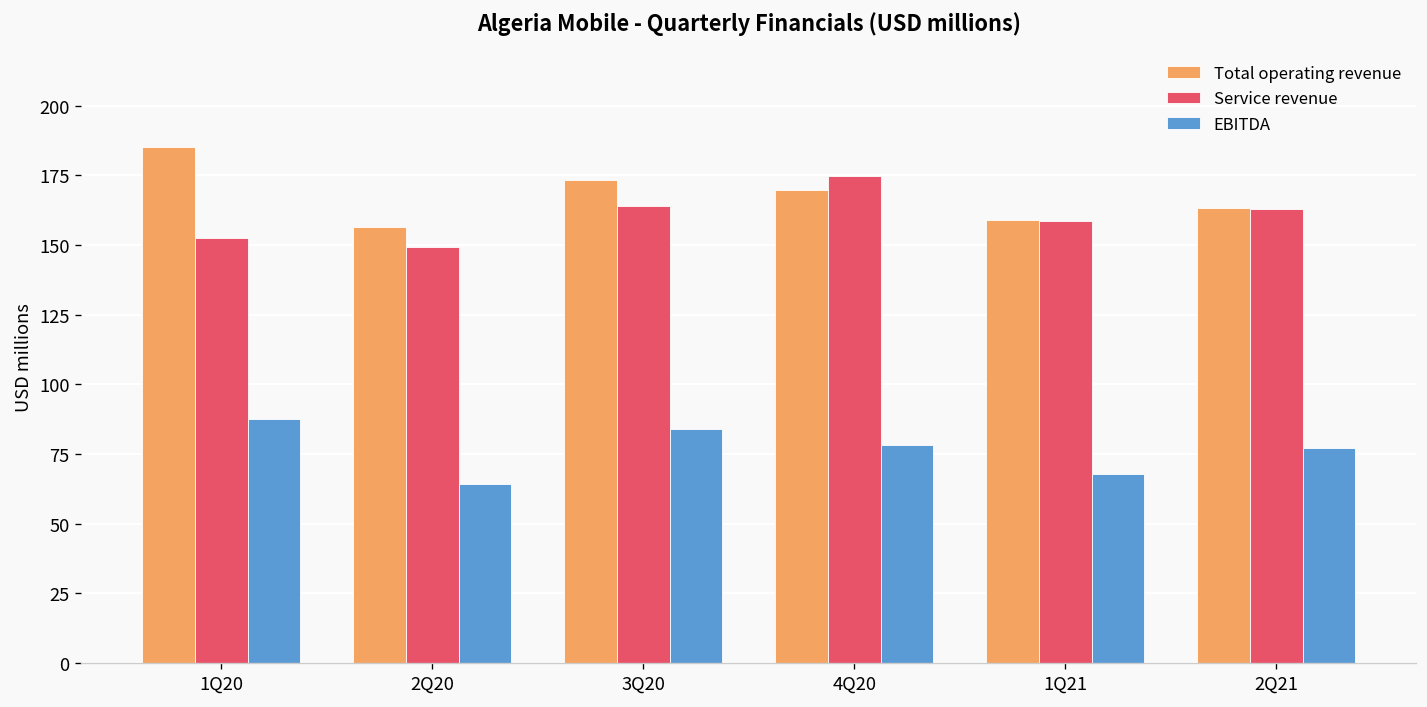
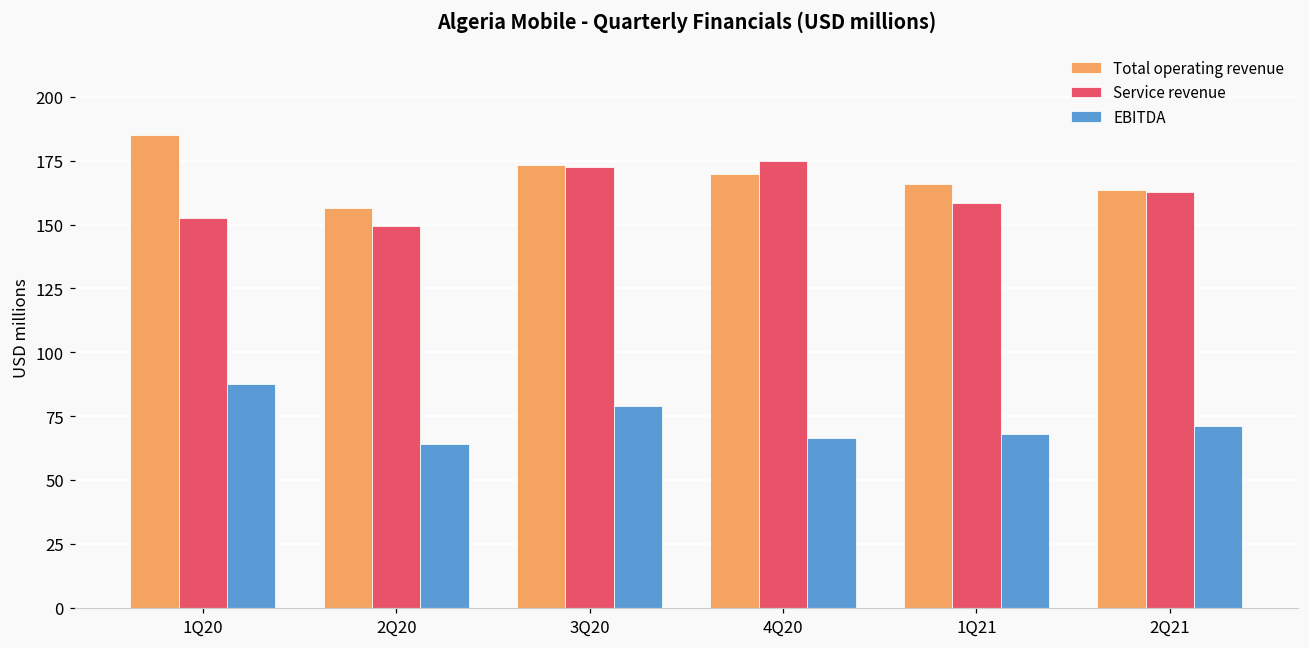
  {
    "Total operating revenue": {
      "1Q20": 185,
      "2Q20": 157,
      "3Q20": 173,
      "4Q20": 170,
-     "1Q21": 159,
+     "1Q21": 166,
      "2Q21": 163
    },
    "Service revenue": {
      "1Q20": 153,
      "2Q20": 149,
-     "3Q20": 164,
+     "3Q20": 172,
      "4Q20": 175,
      "1Q21": 159,
      "2Q21": 163
    },
    "EBITDA": {
      "1Q20": 88,
      "2Q20": 64,
-     "3Q20": 84,
-     "4Q20": 78,
+     "3Q20": 79,
+     "4Q20": 66,
      "1Q21": 68,
-     "2Q21": 77
+     "2Q21": 71
    }
  }
